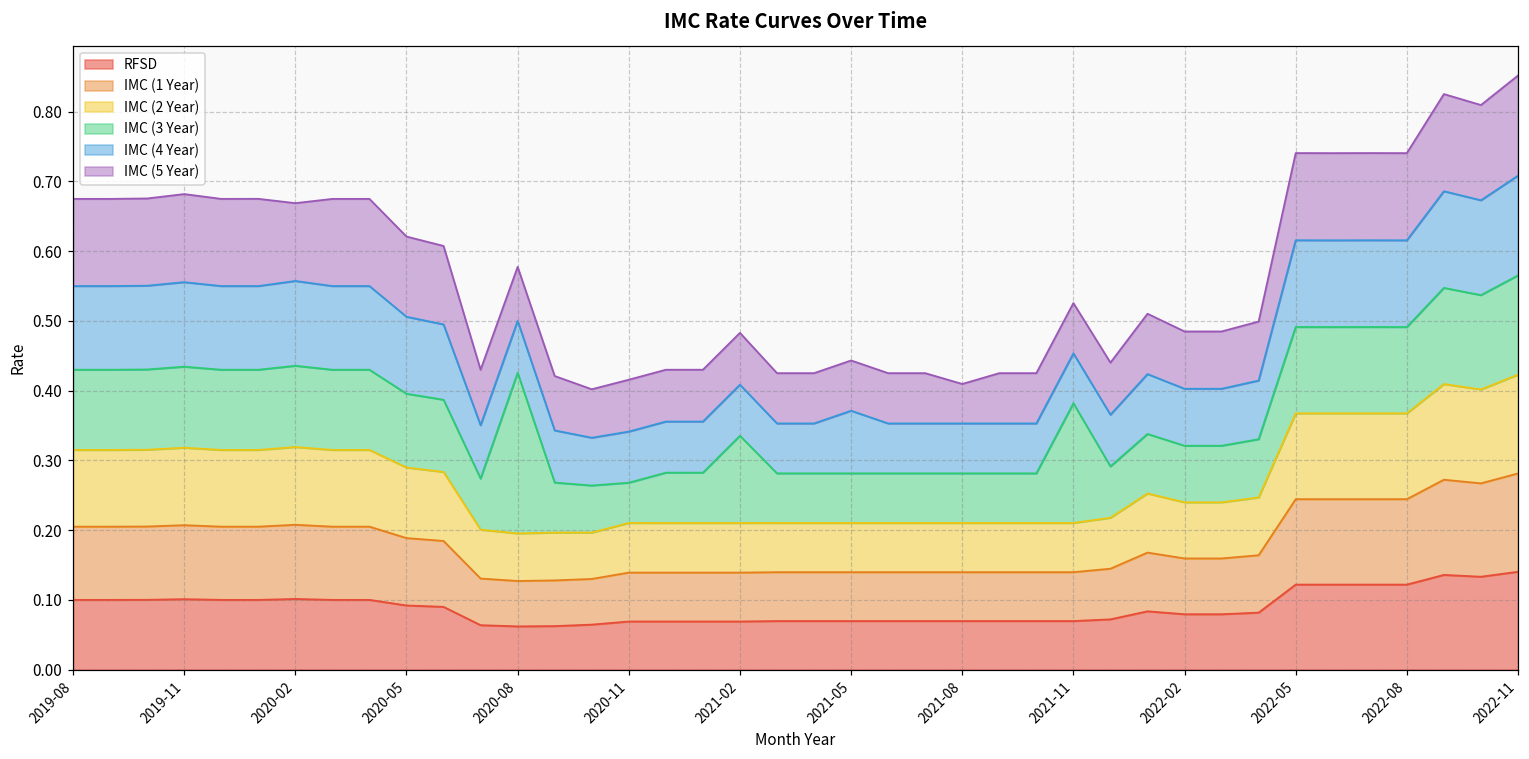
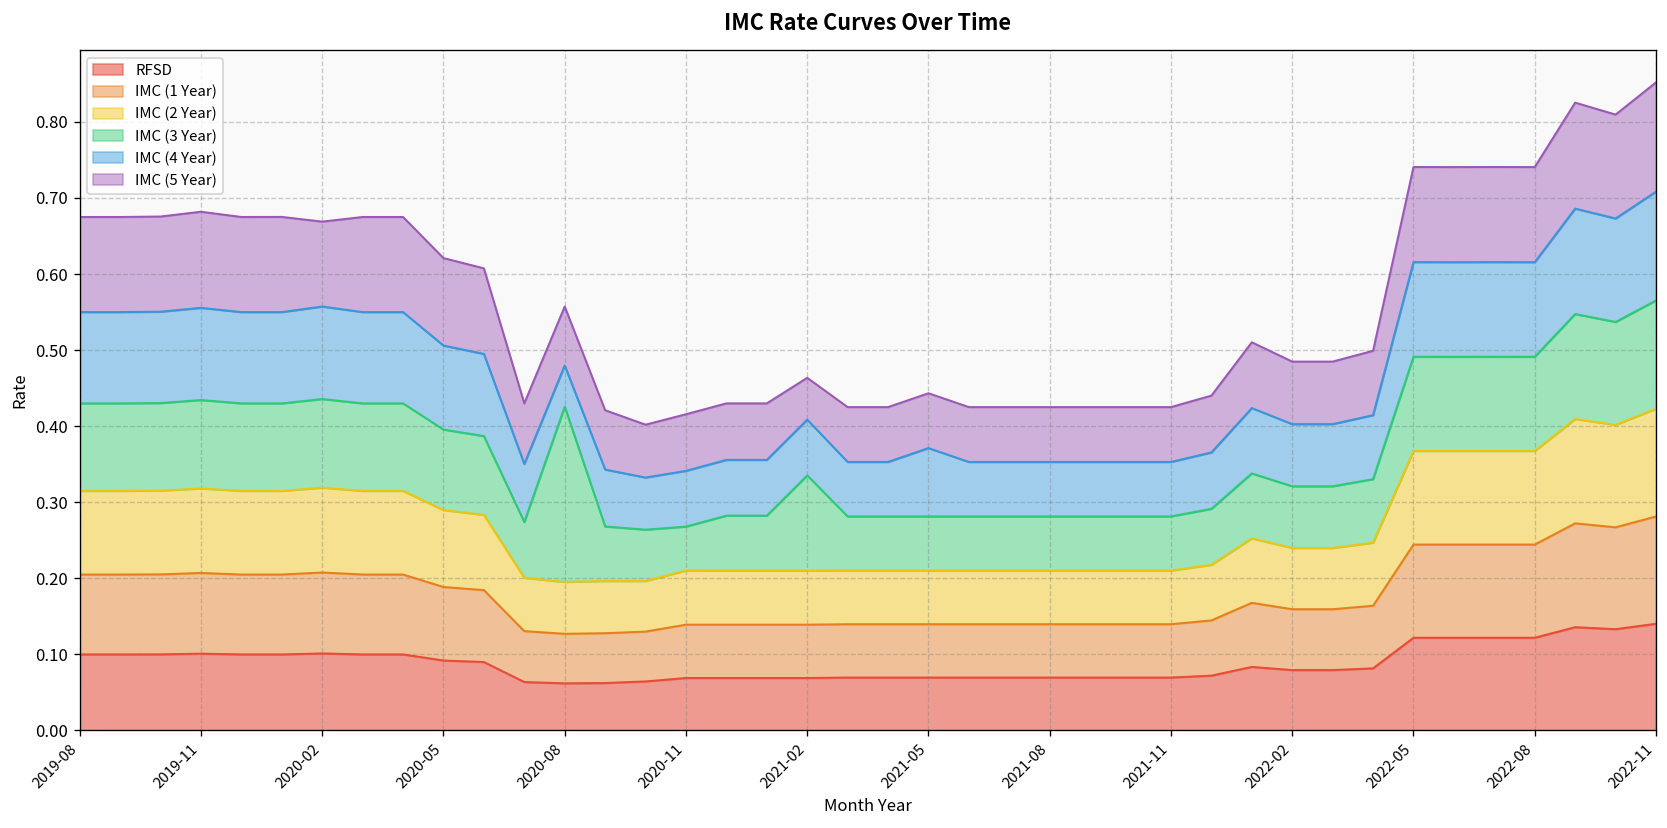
  {
    "IMC (3 Year)": {
      "2019-08": 0.11,
      "2019-11": 0.12,
      "2020-02": 0.12,
      "2020-05": 0.11,
      "2020-08": 0.23,
      "2020-11": 0.06,
      "2021-02": 0.13,
      "2021-05": 0.07,
      "2021-08": 0.07,
-     "2021-11": 0.17,
+     "2021-11": 0.07,
      "2022-02": 0.08,
      "2022-05": 0.12,
      "2022-08": 0.12,
      "2022-11": 0.14
    },
    "IMC (4 Year)": {
      "2019-08": 0.12,
      "2019-11": 0.12,
      "2020-02": 0.12,
      "2020-05": 0.11,
-     "2020-08": 0.07,
+     "2020-08": 0.05,
      "2020-11": 0.07,
      "2021-02": 0.07,
      "2021-05": 0.09,
      "2021-08": 0.07,
      "2021-11": 0.07,
      "2022-02": 0.08,
      "2022-05": 0.12,
      "2022-08": 0.12,
      "2022-11": 0.14
    },
    "IMC (5 Year)": {
      "2019-08": 0.13,
      "2019-11": 0.13,
      "2020-02": 0.11,
      "2020-05": 0.11,
      "2020-08": 0.08,
      "2020-11": 0.07,
-     "2021-02": 0.07,
+     "2021-02": 0.05,
      "2021-05": 0.07,
-     "2021-08": 0.06,
+     "2021-08": 0.07,
      "2021-11": 0.07,
      "2022-02": 0.08,
      "2022-05": 0.13,
      "2022-08": 0.13,
      "2022-11": 0.14
    }
  }
